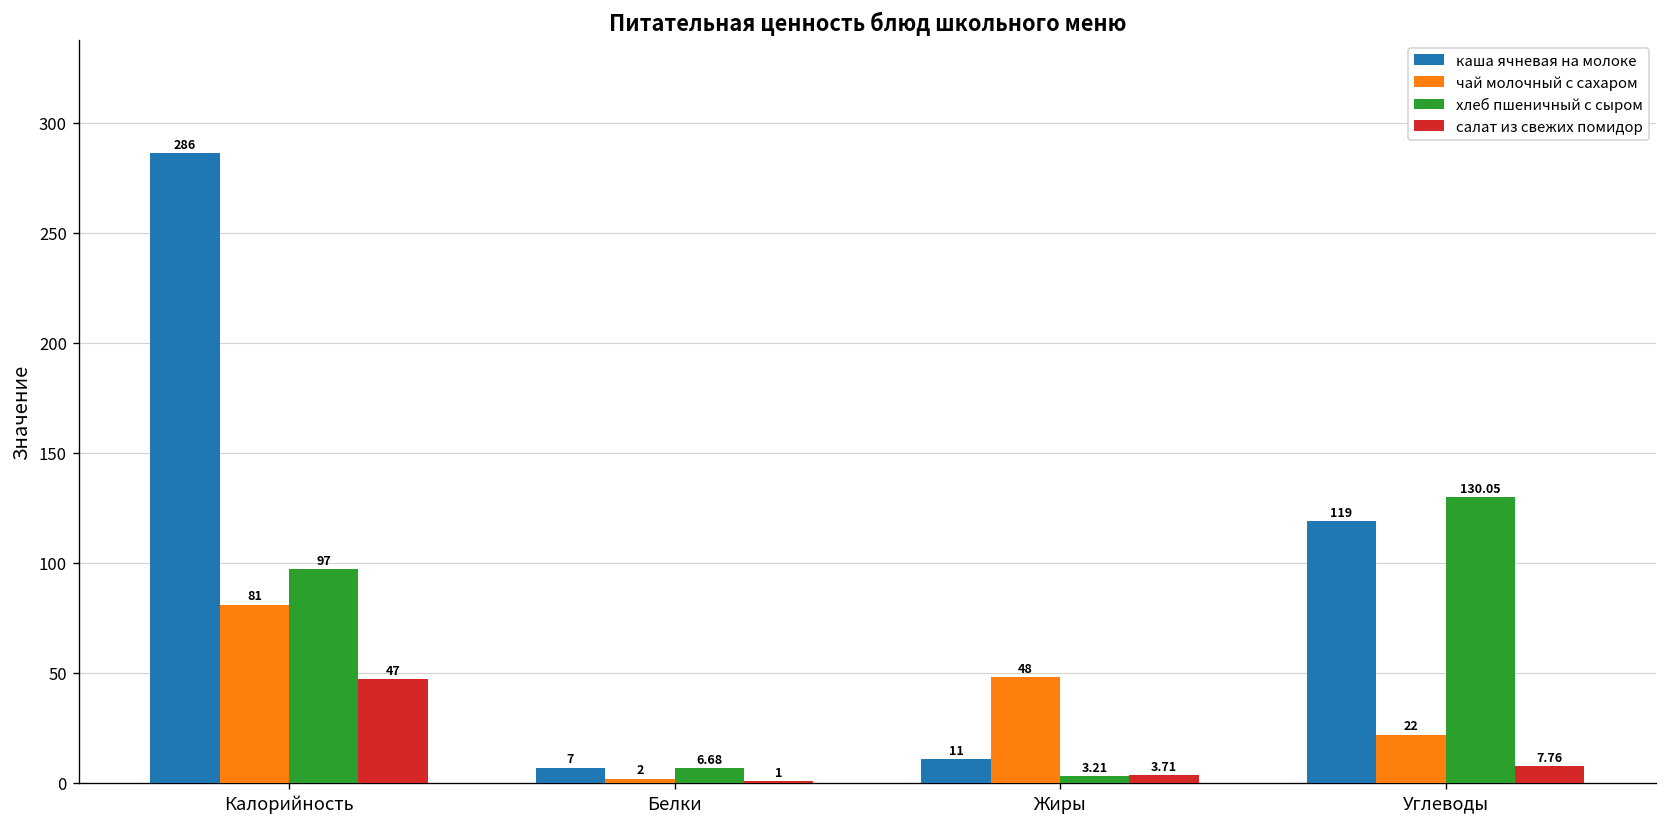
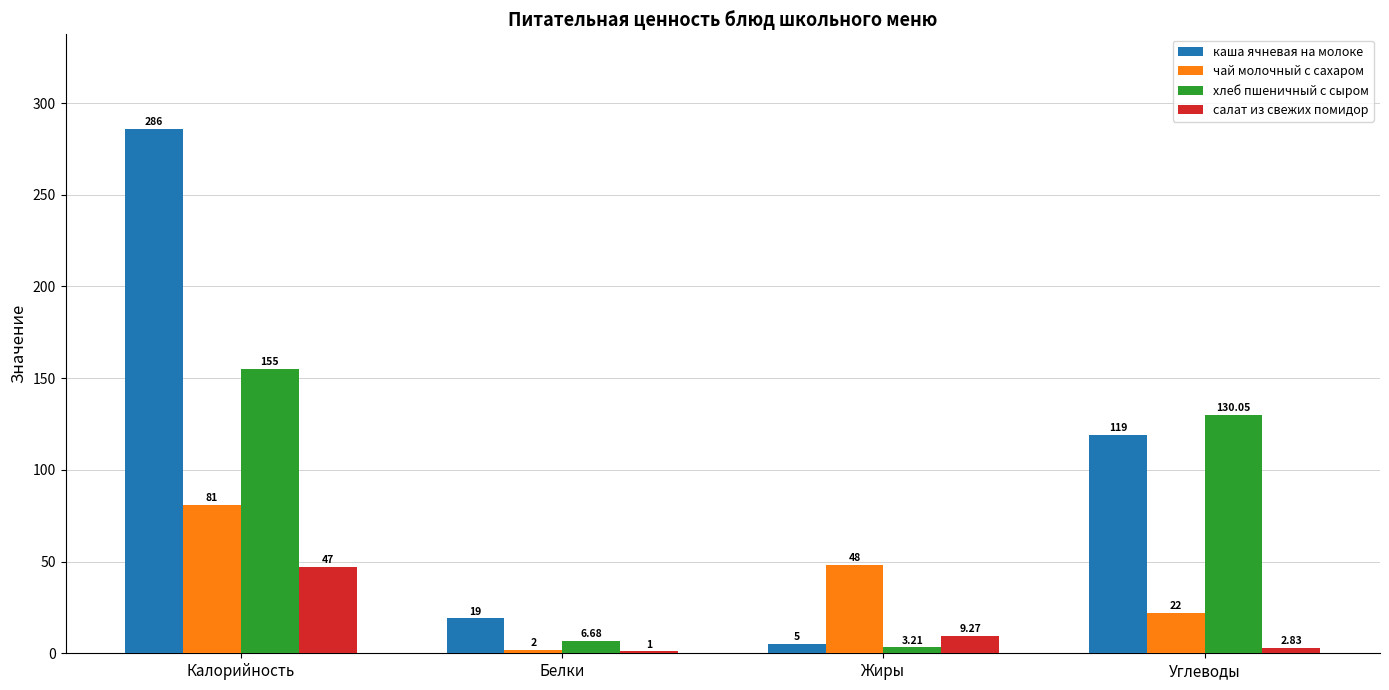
  {
    "каша ячневая на молоке": {
      "Калорийность": 286,
-     "Белки": 7,
-     "Жиры": 11,
+     "Белки": 19,
+     "Жиры": 5,
      "Углеводы": 119
    },
    "чай молочный с сахаром": {
      "Калорийность": 81,
      "Белки": 2,
      "Жиры": 48,
      "Углеводы": 22
    },
    "хлеб пшеничный с сыром": {
-     "Калорийность": 97,
+     "Калорийность": 155,
      "Белки": 6.68,
      "Жиры": 3.21,
      "Углеводы": 130.05
    },
    "салат из свежих помидор": {
      "Калорийность": 47,
      "Белки": 1,
-     "Жиры": 3.71,
-     "Углеводы": 7.76
+     "Жиры": 9.27,
+     "Углеводы": 2.83
    }
  }
